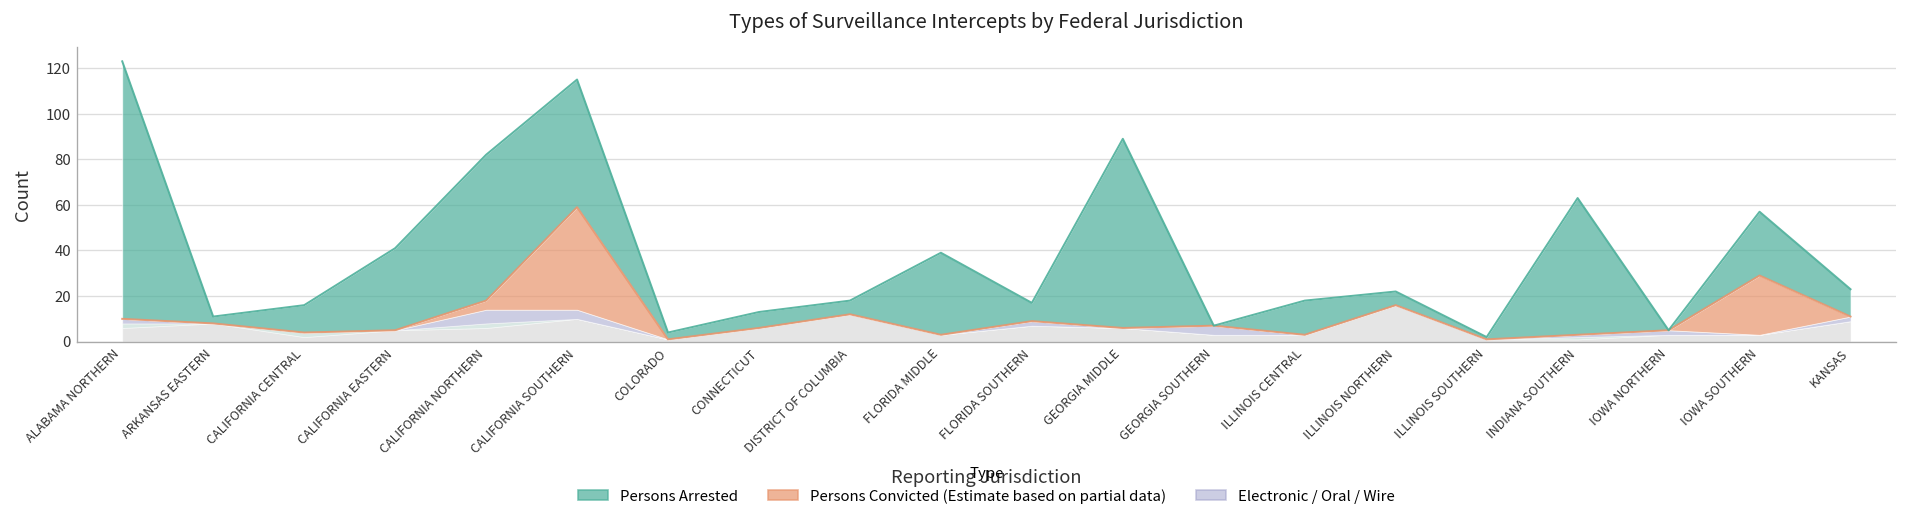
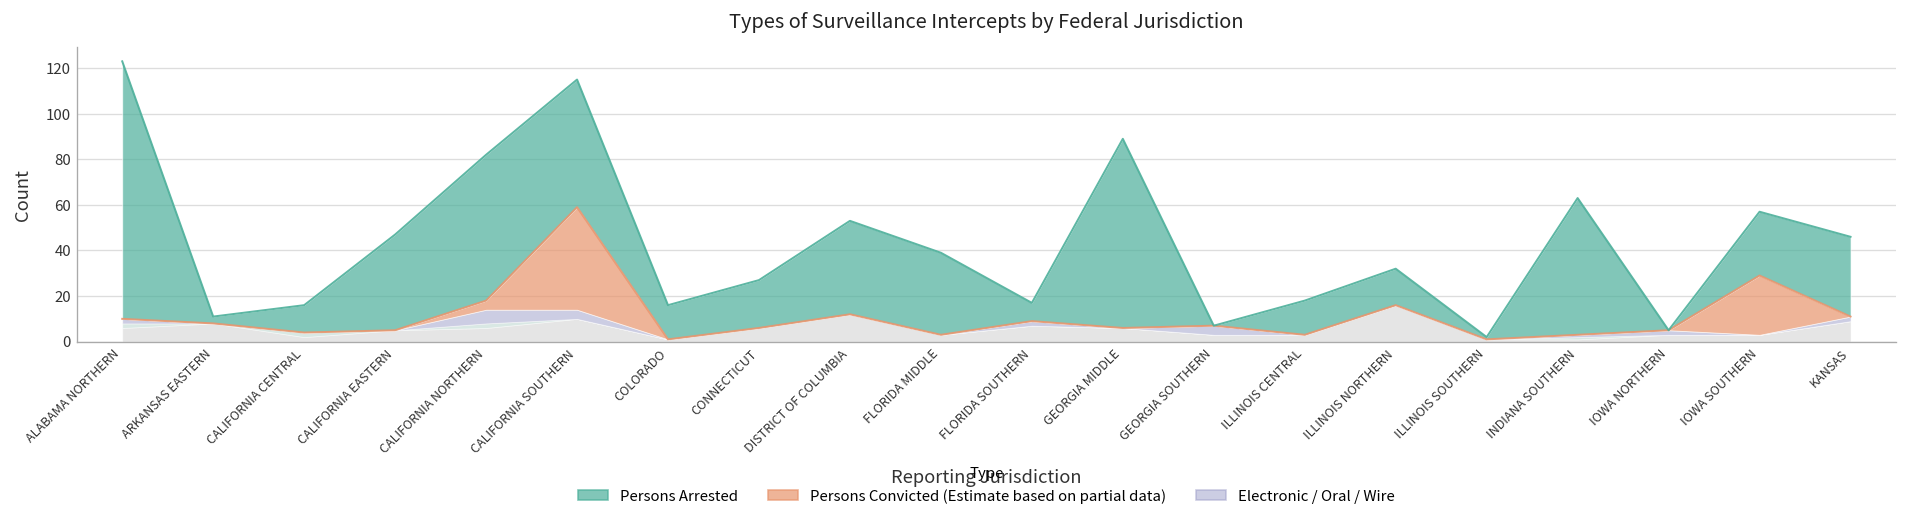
  {
    "Persons Arrested": {
      "ALABAMA NORTHERN": 113,
      "ARKANSAS EASTERN": 3,
      "CALIFORNIA CENTRAL": 12,
-     "CALIFORNIA EASTERN": 36,
+     "CALIFORNIA EASTERN": 42,
      "CALIFORNIA NORTHERN": 64,
      "CALIFORNIA SOUTHERN": 56,
-     "COLORADO": 3,
-     "CONNECTICUT": 7,
-     "DISTRICT OF COLUMBIA": 6,
+     "COLORADO": 15,
+     "CONNECTICUT": 21,
+     "DISTRICT OF COLUMBIA": 41,
      "FLORIDA MIDDLE": 36,
      "FLORIDA SOUTHERN": 8,
      "GEORGIA MIDDLE": 83,
      "ILLINOIS CENTRAL": 15,
-     "ILLINOIS NORTHERN": 6,
+     "ILLINOIS NORTHERN": 16,
      "INDIANA SOUTHERN": 60,
      "IOWA SOUTHERN": 28,
-     "KANSAS": 12
+     "KANSAS": 35
    }
  }
